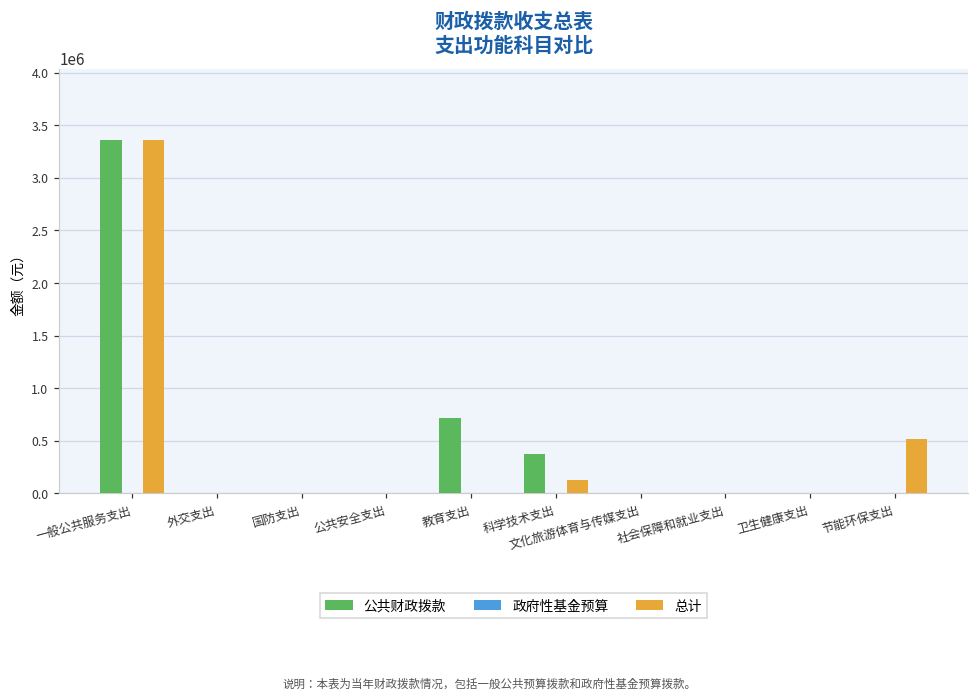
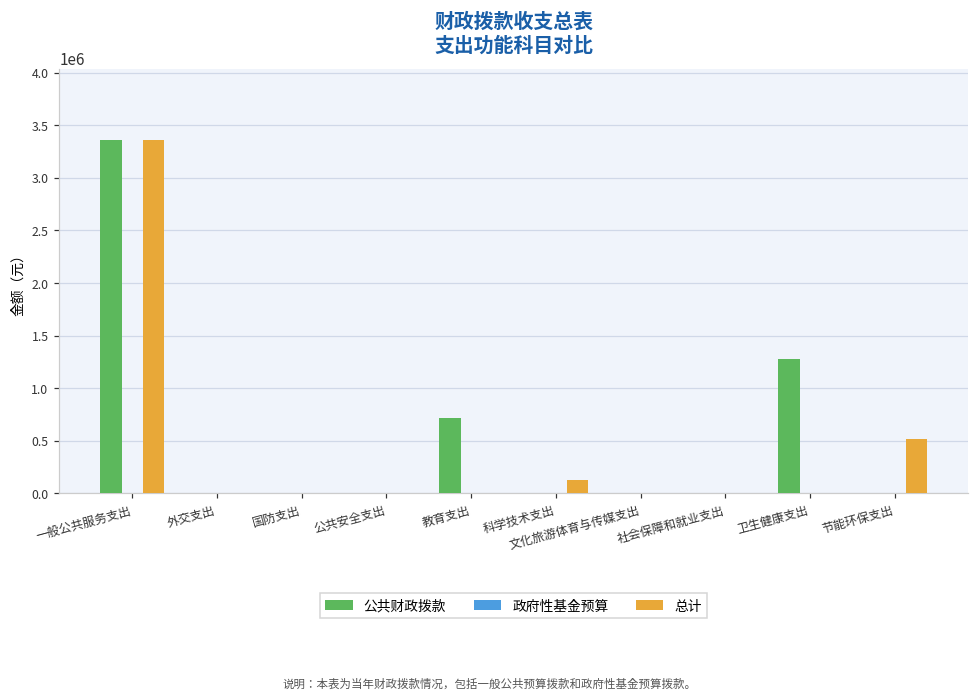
  {
    "公共财政拨款": {
      "一般公共服务支出": 3400000,
      "外交支出": 0,
      "国防支出": 0,
      "公共安全支出": 0,
      "教育支出": 700000,
-     "科学技术支出": 400000,
+     "科学技术支出": 0,
      "文化旅游体育与传媒支出": 0,
      "社会保障和就业支出": 0,
-     "卫生健康支出": 0,
+     "卫生健康支出": 1300000,
      "节能环保支出": 0
    },
    "政府性基金预算": {
      "一般公共服务支出": 0,
      "外交支出": 0,
      "国防支出": 0,
      "公共安全支出": 0,
      "教育支出": 0,
      "科学技术支出": 0,
      "文化旅游体育与传媒支出": 0,
      "社会保障和就业支出": 0,
      "卫生健康支出": 0,
      "节能环保支出": 0
    },
    "总计": {
      "一般公共服务支出": 3400000,
      "外交支出": 0,
      "国防支出": 0,
      "公共安全支出": 0,
      "教育支出": 0,
      "科学技术支出": 100000,
      "文化旅游体育与传媒支出": 0,
      "社会保障和就业支出": 0,
      "卫生健康支出": 0,
      "节能环保支出": 500000
    }
  }
